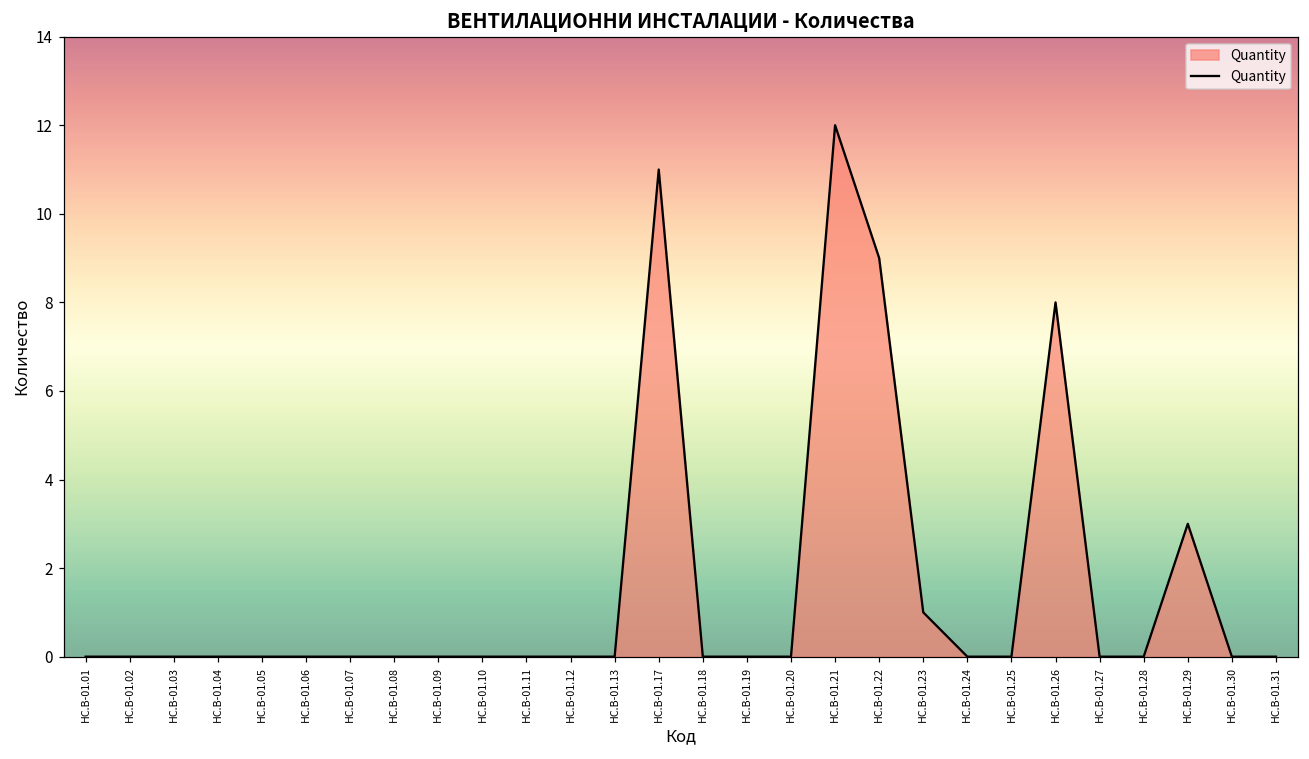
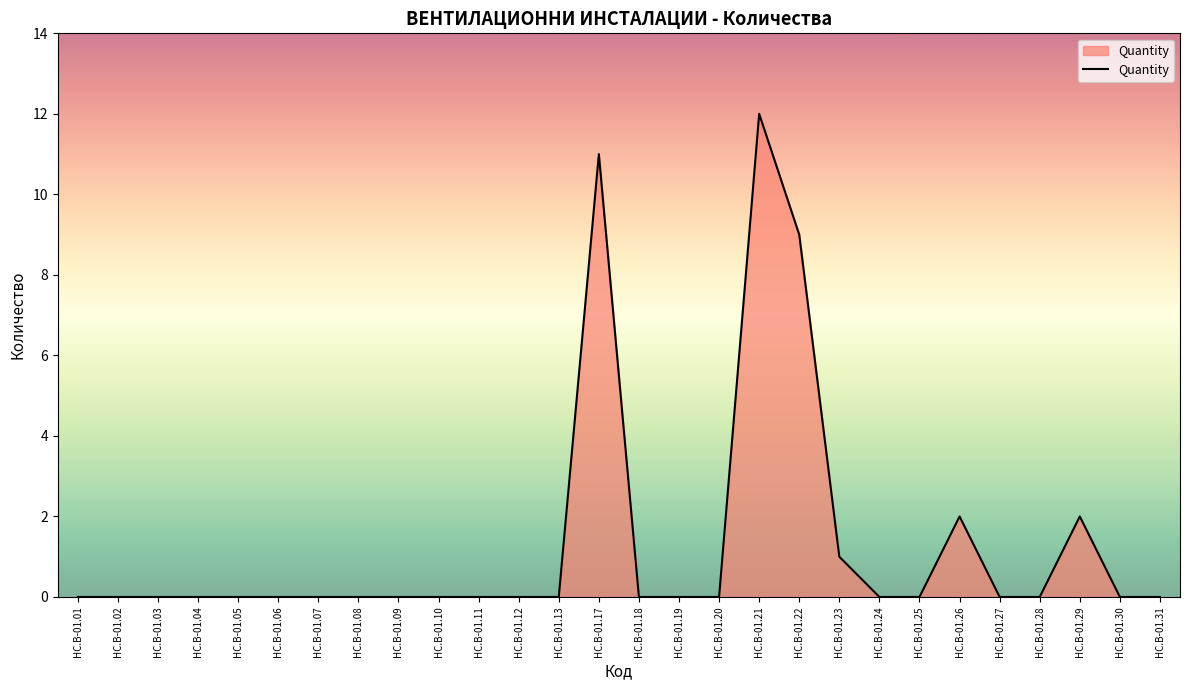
  {
    "HC.B-01.01": 0,
    "HC.B-01.02": 0,
    "HC.B-01.03": 0,
    "HC.B-01.04": 0,
    "HC.B-01.05": 0,
    "HC.B-01.06": 0,
    "HC.B-01.07": 0,
    "HC.B-01.08": 0,
    "HC.B-01.09": 0,
    "HC.B-01.10": 0,
    "HC.B-01.11": 0,
    "HC.B-01.12": 0,
    "HC.B-01.13": 0,
    "HC.B-01.17": 11,
    "HC.B-01.18": 0,
    "HC.B-01.19": 0,
    "HC.B-01.20": 0,
    "HC.B-01.21": 12,
    "HC.B-01.22": 9,
    "HC.B-01.23": 1,
    "HC.B-01.24": 0,
    "HC.B-01.25": 0,
-   "HC.B-01.26": 8,
+   "HC.B-01.26": 2,
    "HC.B-01.27": 0,
    "HC.B-01.28": 0,
-   "HC.B-01.29": 3,
+   "HC.B-01.29": 2,
    "HC.B-01.30": 0,
    "HC.B-01.31": 0
  }
